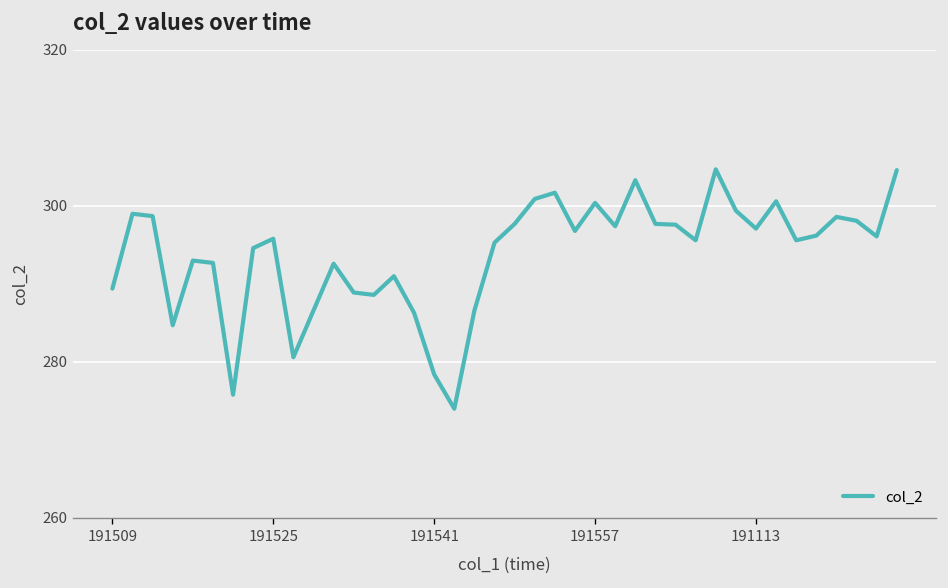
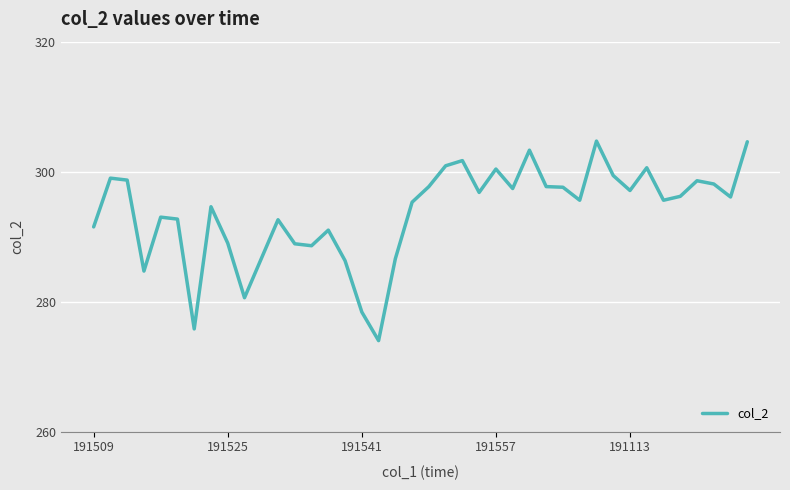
  {
-   "191509": 289,
-   "191525": 296,
+   "191509": 292,
+   "191525": 289,
    "191541": 278,
    "191557": 300,
    "191113": 297
  }
